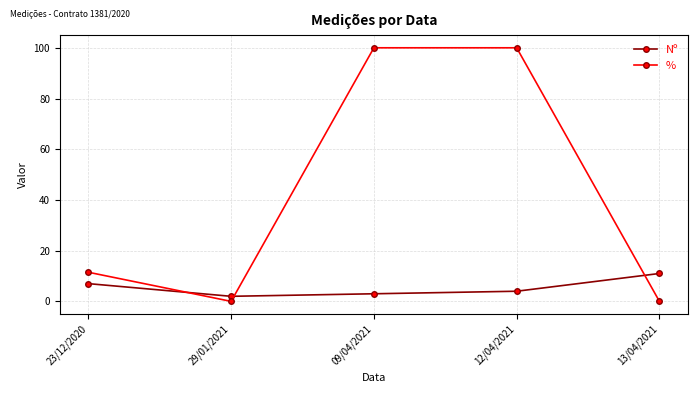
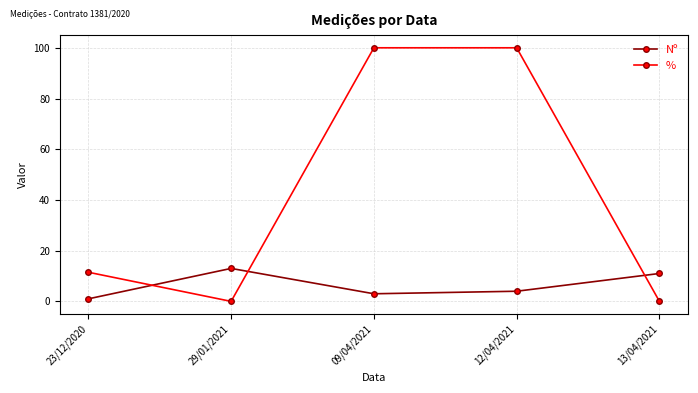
  {
    "Nº": {
-     "23/12/2020": 7,
-     "29/01/2021": 2,
+     "23/12/2020": 1,
+     "29/01/2021": 13,
      "09/04/2021": 3,
      "12/04/2021": 4,
      "13/04/2021": 11
    },
    "%": {
      "23/12/2020": 11,
      "29/01/2021": 0,
      "09/04/2021": 100,
      "12/04/2021": 100,
      "13/04/2021": 0
    }
  }
